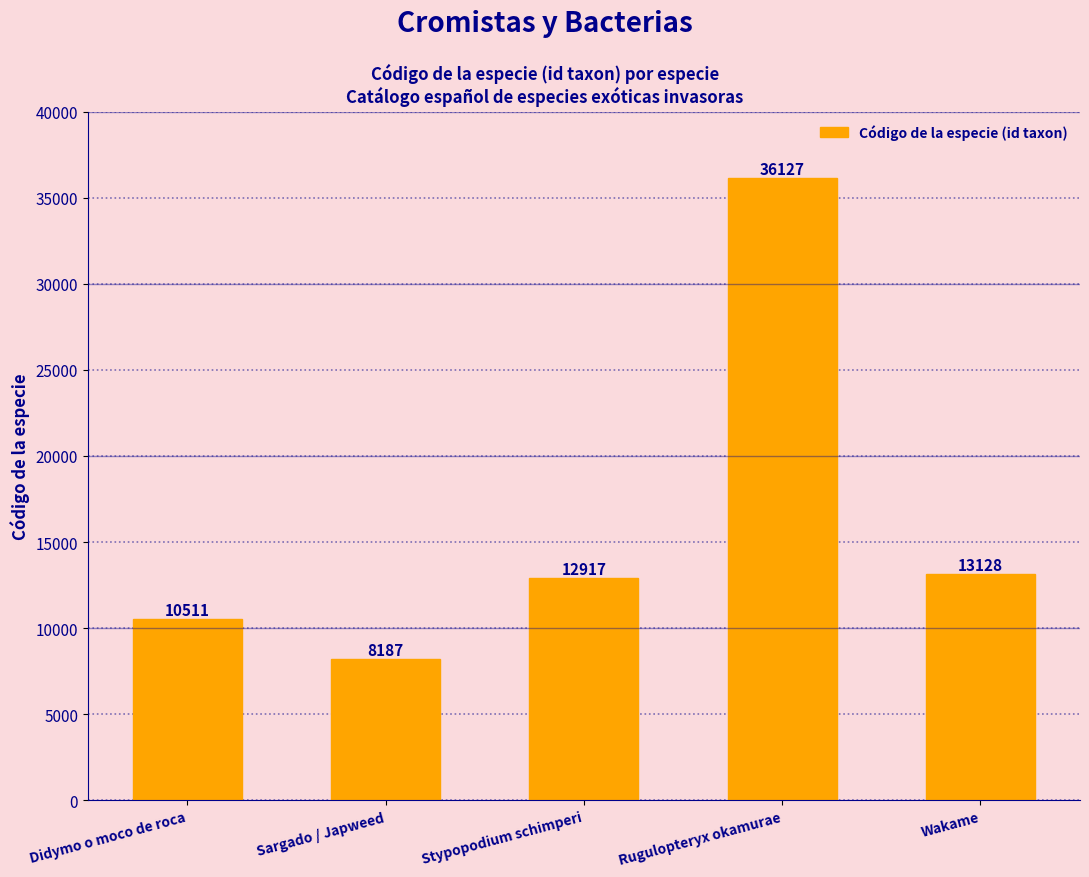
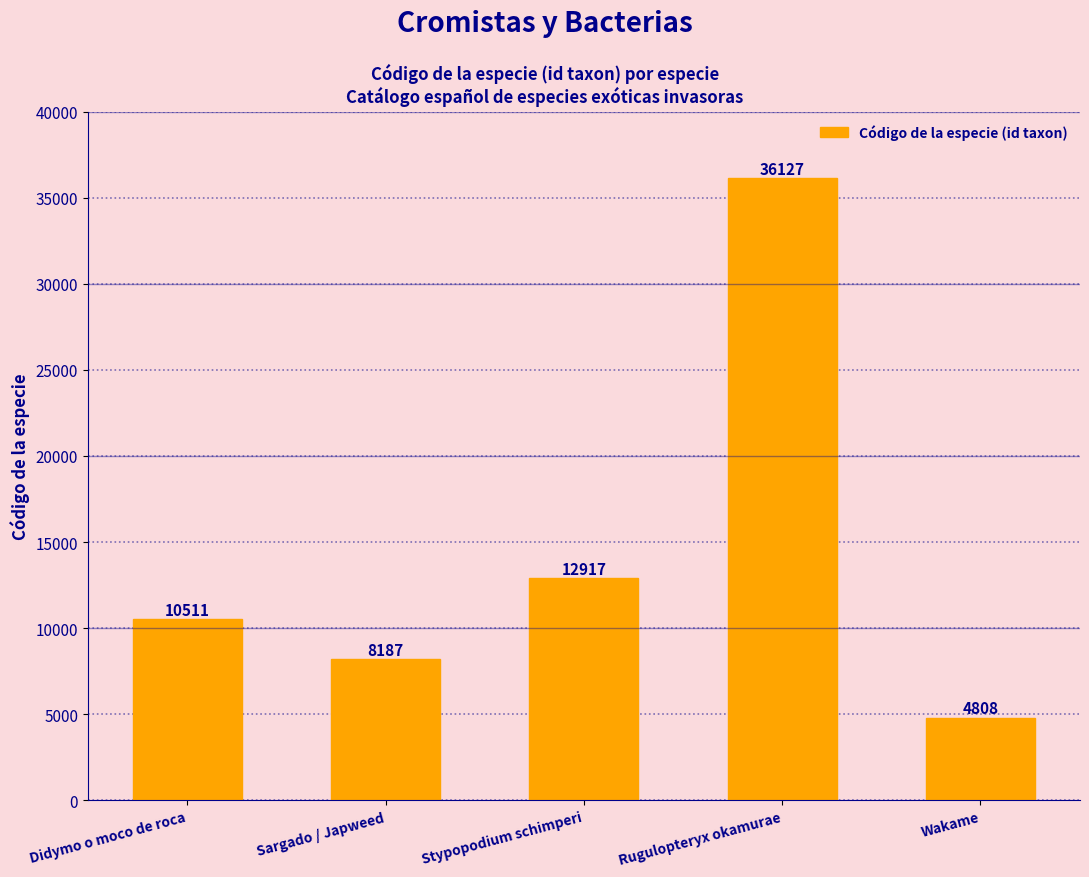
  {
    "Didymo o moco de roca": 10511,
    "Sargado / Japweed": 8187,
    "Stypopodium schimperi": 12917,
    "Rugulopteryx okamurae": 36127,
-   "Wakame": 13128
+   "Wakame": 4808
  }
